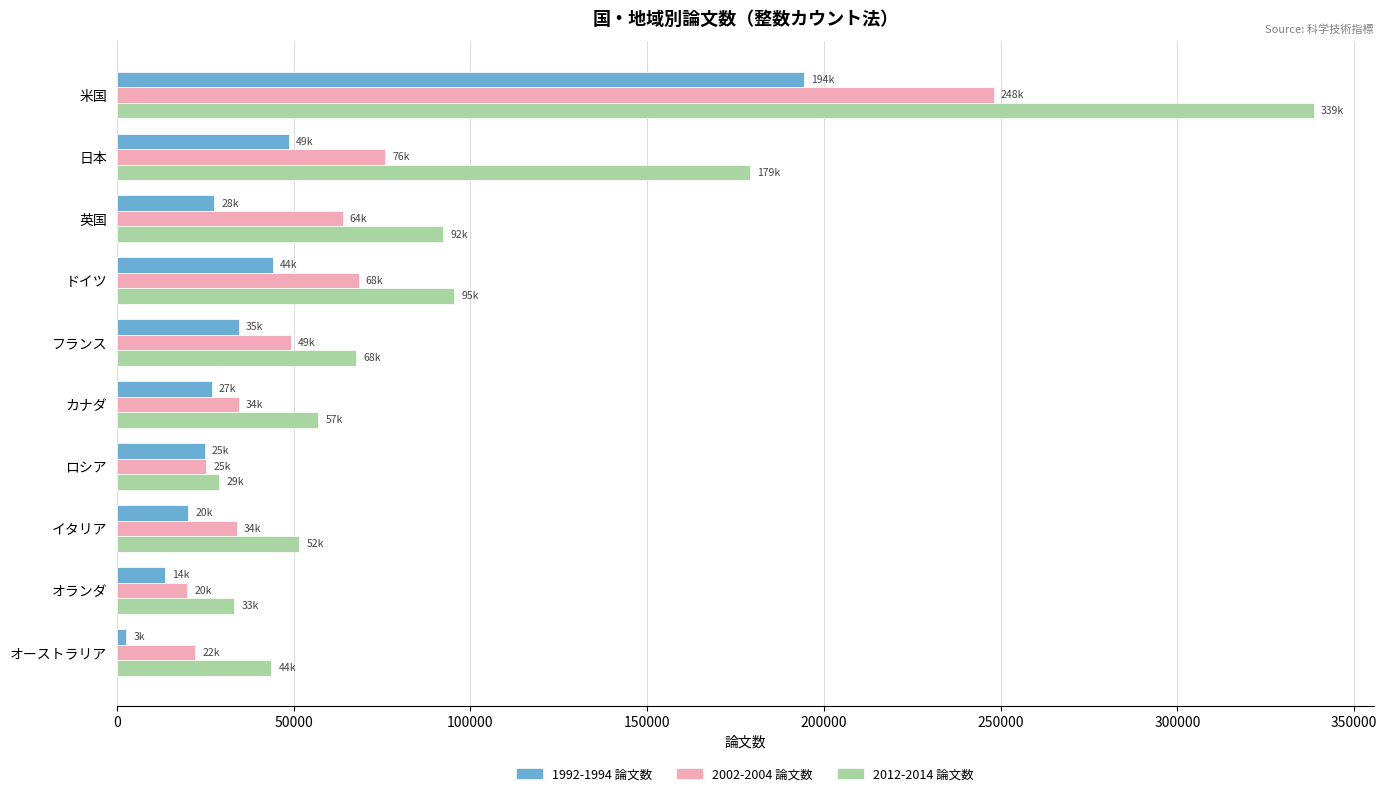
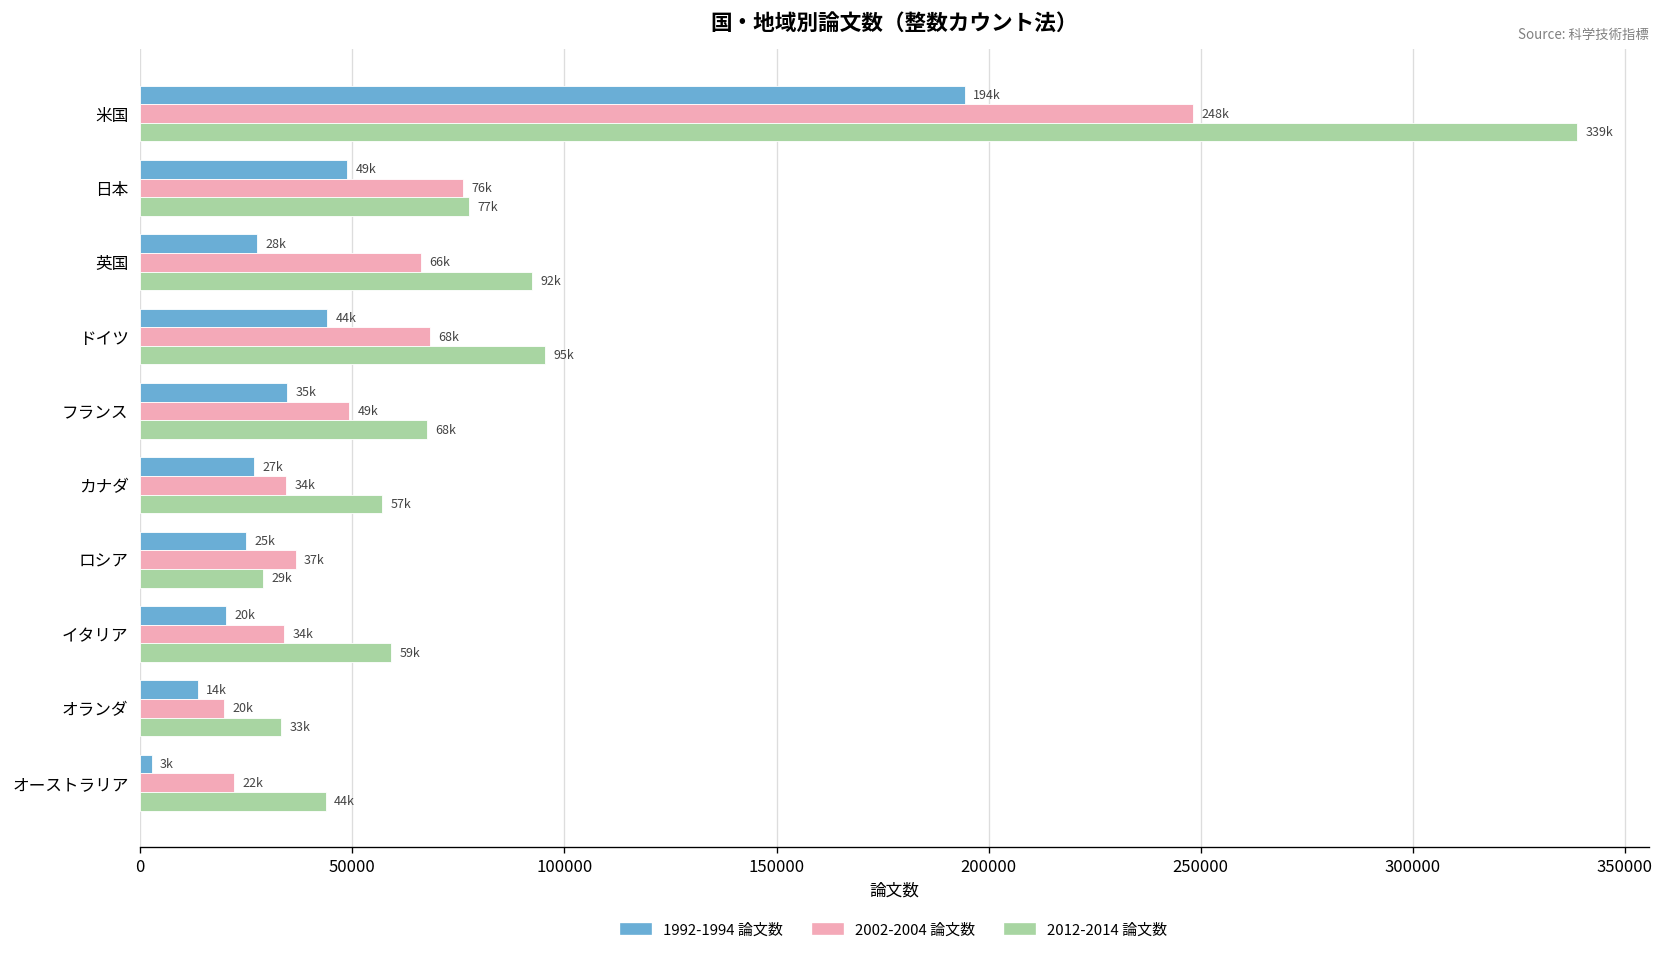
  {
    "1992-1994 論文数": {
      "米国": "194k",
      "日本": "49k",
      "英国": "28k",
      "ドイツ": "44k",
      "フランス": "35k",
      "カナダ": "27k",
      "ロシア": "25k",
      "イタリア": "20k",
      "オランダ": "14k",
      "オーストラリア": "3k"
    },
    "2002-2004 論文数": {
      "米国": "248k",
      "日本": "76k",
-     "英国": "64k",
+     "英国": "66k",
      "ドイツ": "68k",
      "フランス": "49k",
      "カナダ": "34k",
-     "ロシア": "25k",
+     "ロシア": "37k",
      "イタリア": "34k",
      "オランダ": "20k",
      "オーストラリア": "22k"
    },
    "2012-2014 論文数": {
      "米国": "339k",
-     "日本": "179k",
+     "日本": "77k",
      "英国": "92k",
      "ドイツ": "95k",
      "フランス": "68k",
      "カナダ": "57k",
      "ロシア": "29k",
-     "イタリア": "52k",
+     "イタリア": "59k",
      "オランダ": "33k",
      "オーストラリア": "44k"
    }
  }
